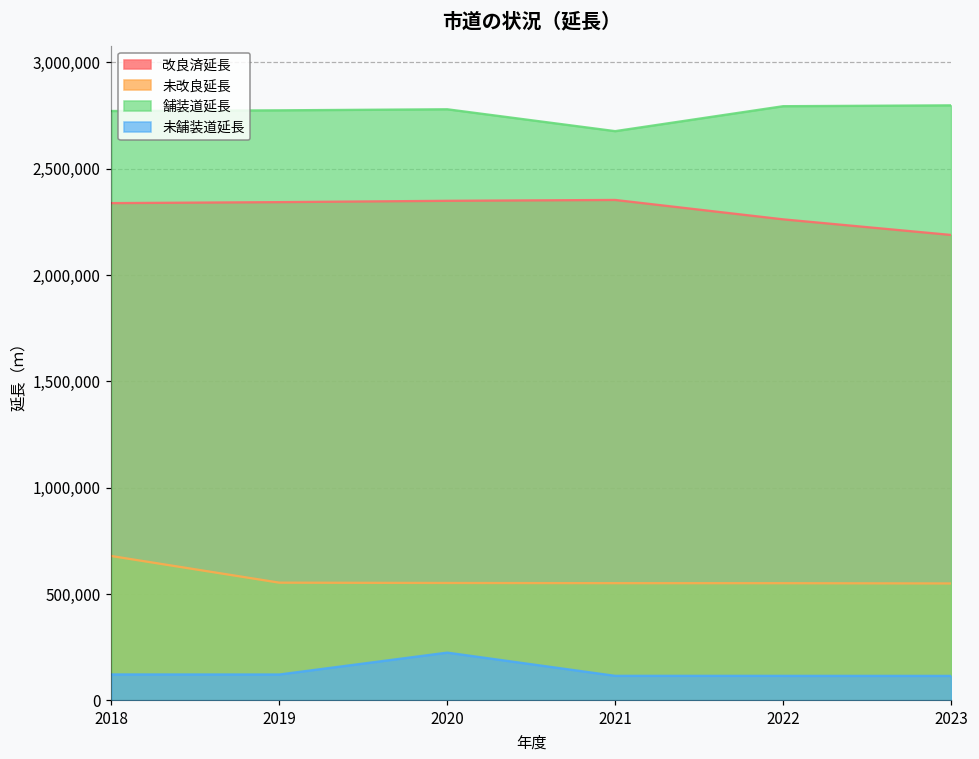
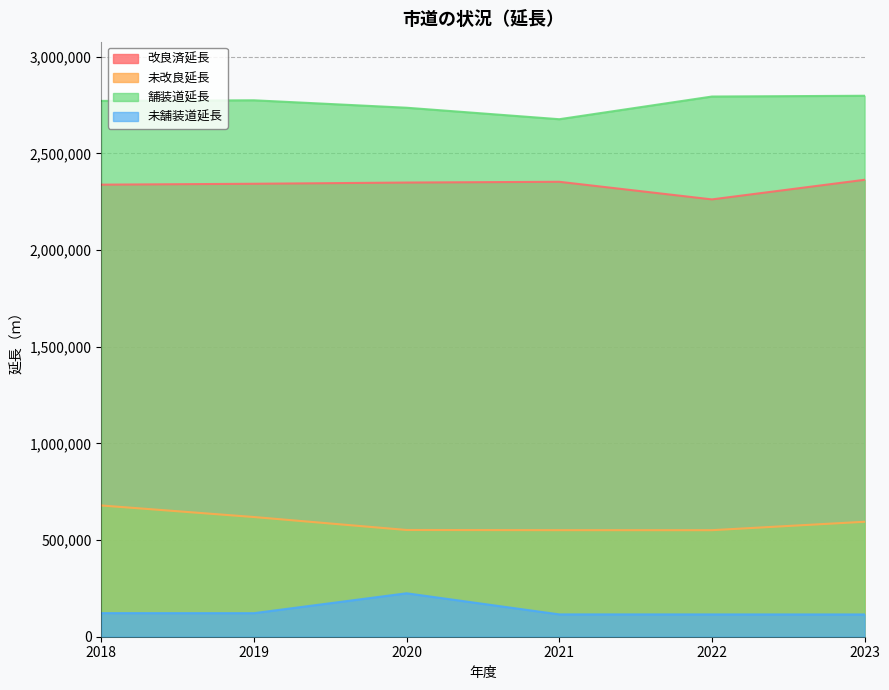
  {
    "改良済延長": {
      "2018": "2,340,000",
      "2019": "2,340,000",
      "2020": "2,350,000",
      "2021": "2,350,000",
      "2022": "2,260,000",
-     "2023": "2,190,000"
+     "2023": "2,360,000"
    },
    "未改良延長": {
      "2018": "680,000",
-     "2019": "550,000",
+     "2019": "620,000",
      "2020": "550,000",
      "2021": "550,000",
      "2022": "550,000",
-     "2023": "550,000"
+     "2023": "590,000"
    },
    "舗装道延長": {
      "2018": "2,770,000",
      "2019": "2,770,000",
-     "2020": "2,780,000",
+     "2020": "2,740,000",
      "2021": "2,680,000",
      "2022": "2,790,000",
      "2023": "2,800,000"
    },
    "未舗装道延長": {
      "2018": "120,000",
      "2019": "120,000",
      "2020": "220,000",
      "2021": "120,000",
      "2022": "120,000",
      "2023": "120,000"
    }
  }
